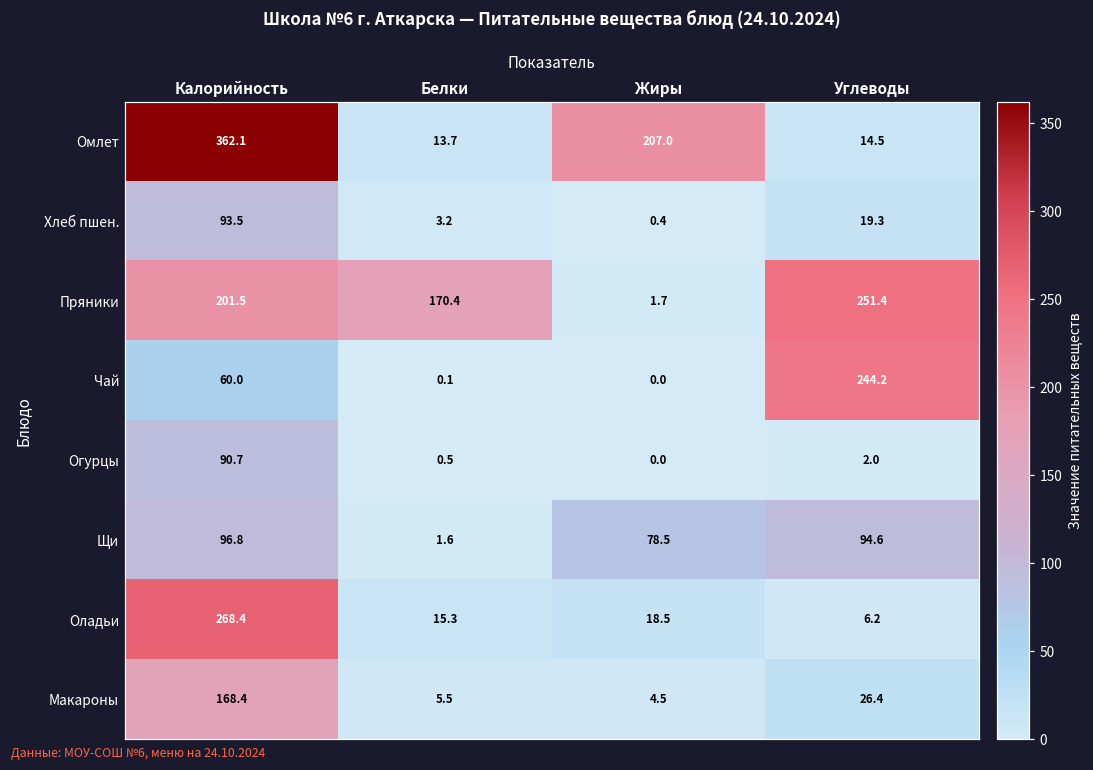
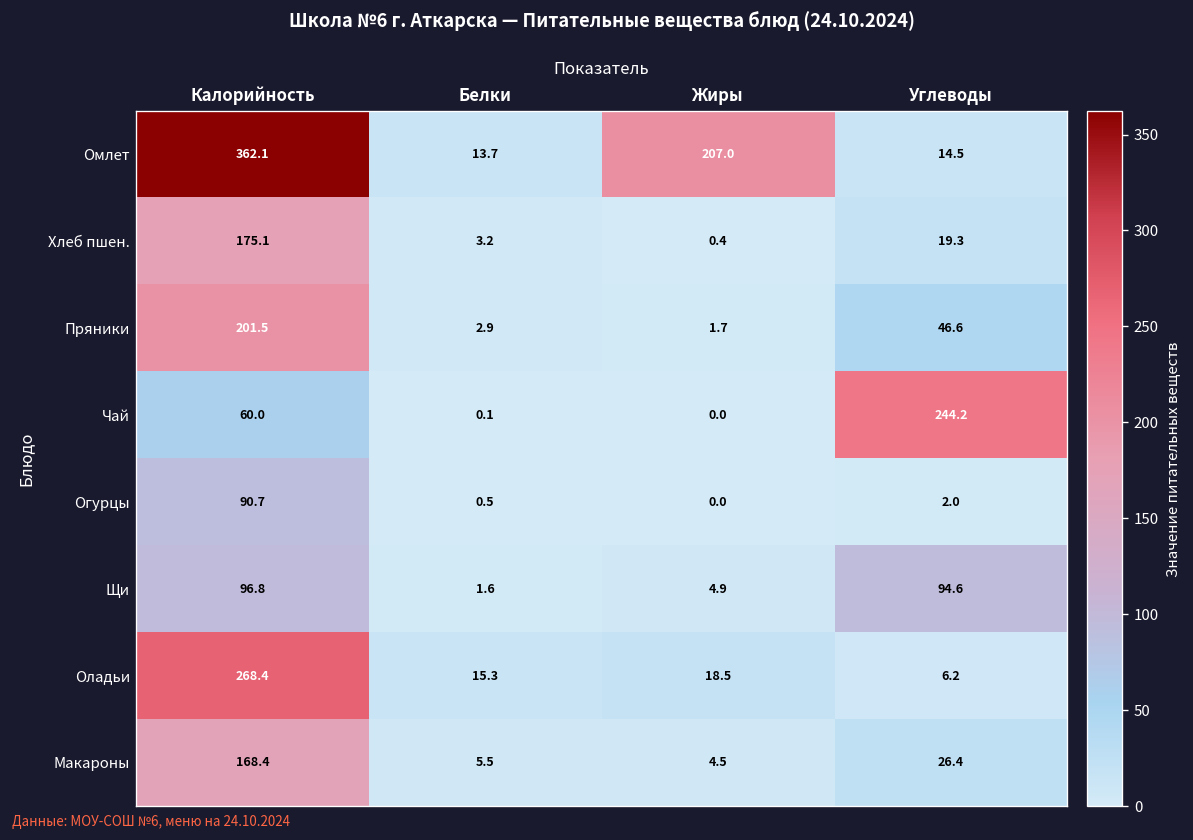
  {
    "Омлет": {
      "Калорийность": 362.1,
      "Белки": 13.7,
      "Жиры": 207.0,
      "Углеводы": 14.5
    },
    "Хлеб пшен.": {
-     "Калорийность": 93.5,
+     "Калорийность": 175.1,
      "Белки": 3.2,
      "Жиры": 0.4,
      "Углеводы": 19.3
    },
    "Пряники": {
      "Калорийность": 201.5,
-     "Белки": 170.4,
+     "Белки": 2.9,
      "Жиры": 1.7,
-     "Углеводы": 251.4
+     "Углеводы": 46.6
    },
    "Чай": {
      "Калорийность": 60.0,
      "Белки": 0.1,
      "Жиры": 0.0,
      "Углеводы": 244.2
    },
    "Огурцы": {
      "Калорийность": 90.7,
      "Белки": 0.5,
      "Жиры": 0.0,
      "Углеводы": 2.0
    },
    "Щи": {
      "Калорийность": 96.8,
      "Белки": 1.6,
-     "Жиры": 78.5,
+     "Жиры": 4.9,
      "Углеводы": 94.6
    },
    "Оладьи": {
      "Калорийность": 268.4,
      "Белки": 15.3,
      "Жиры": 18.5,
      "Углеводы": 6.2
    },
    "Макароны": {
      "Калорийность": 168.4,
      "Белки": 5.5,
      "Жиры": 4.5,
      "Углеводы": 26.4
    }
  }
